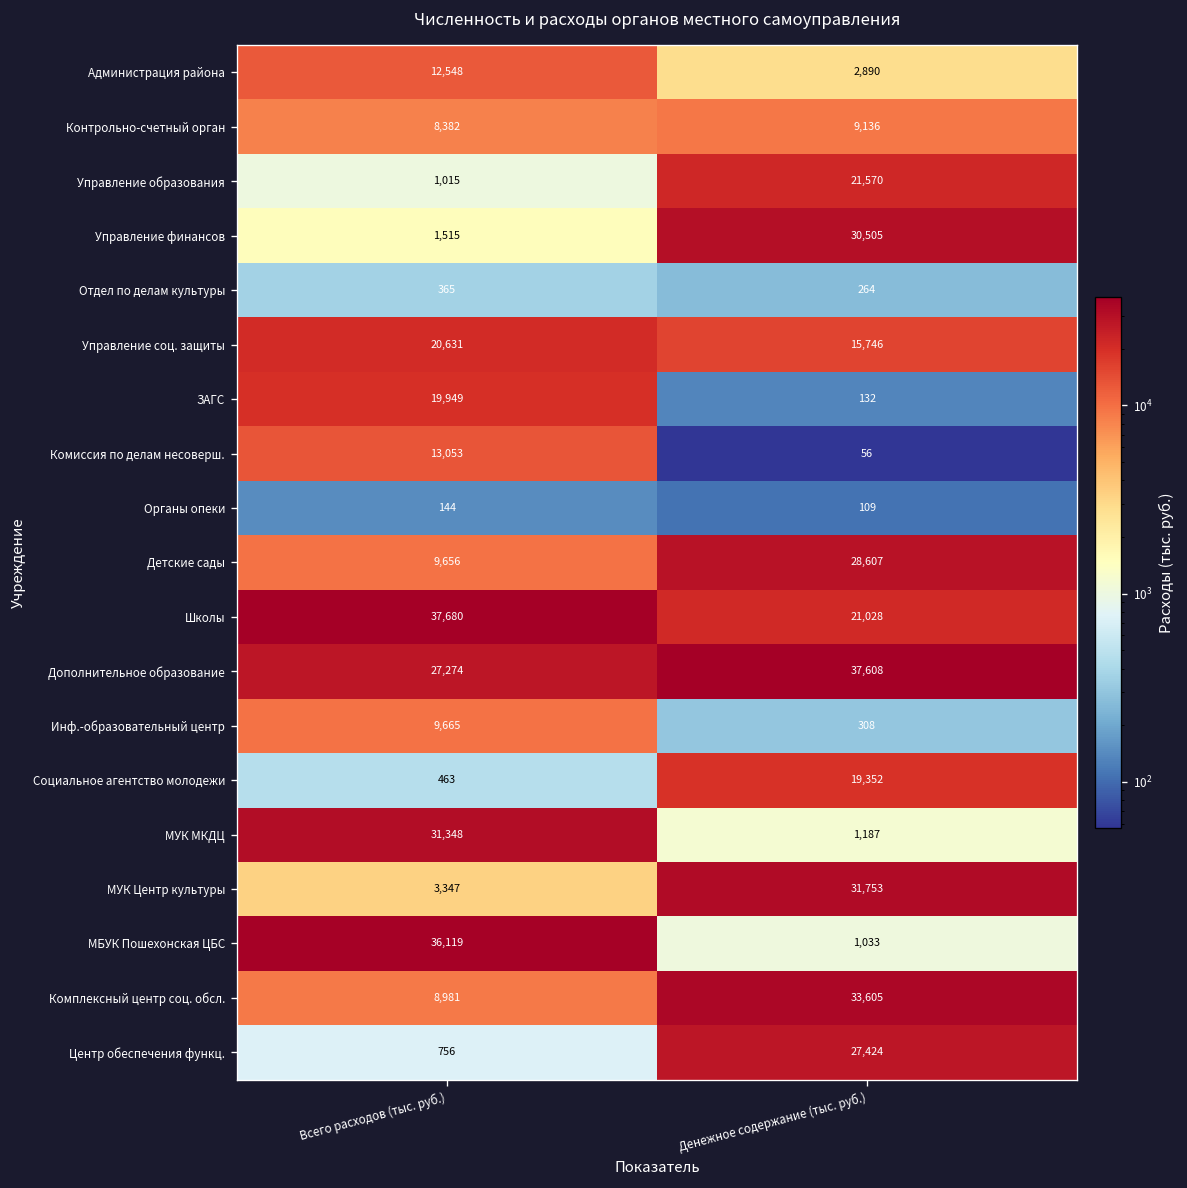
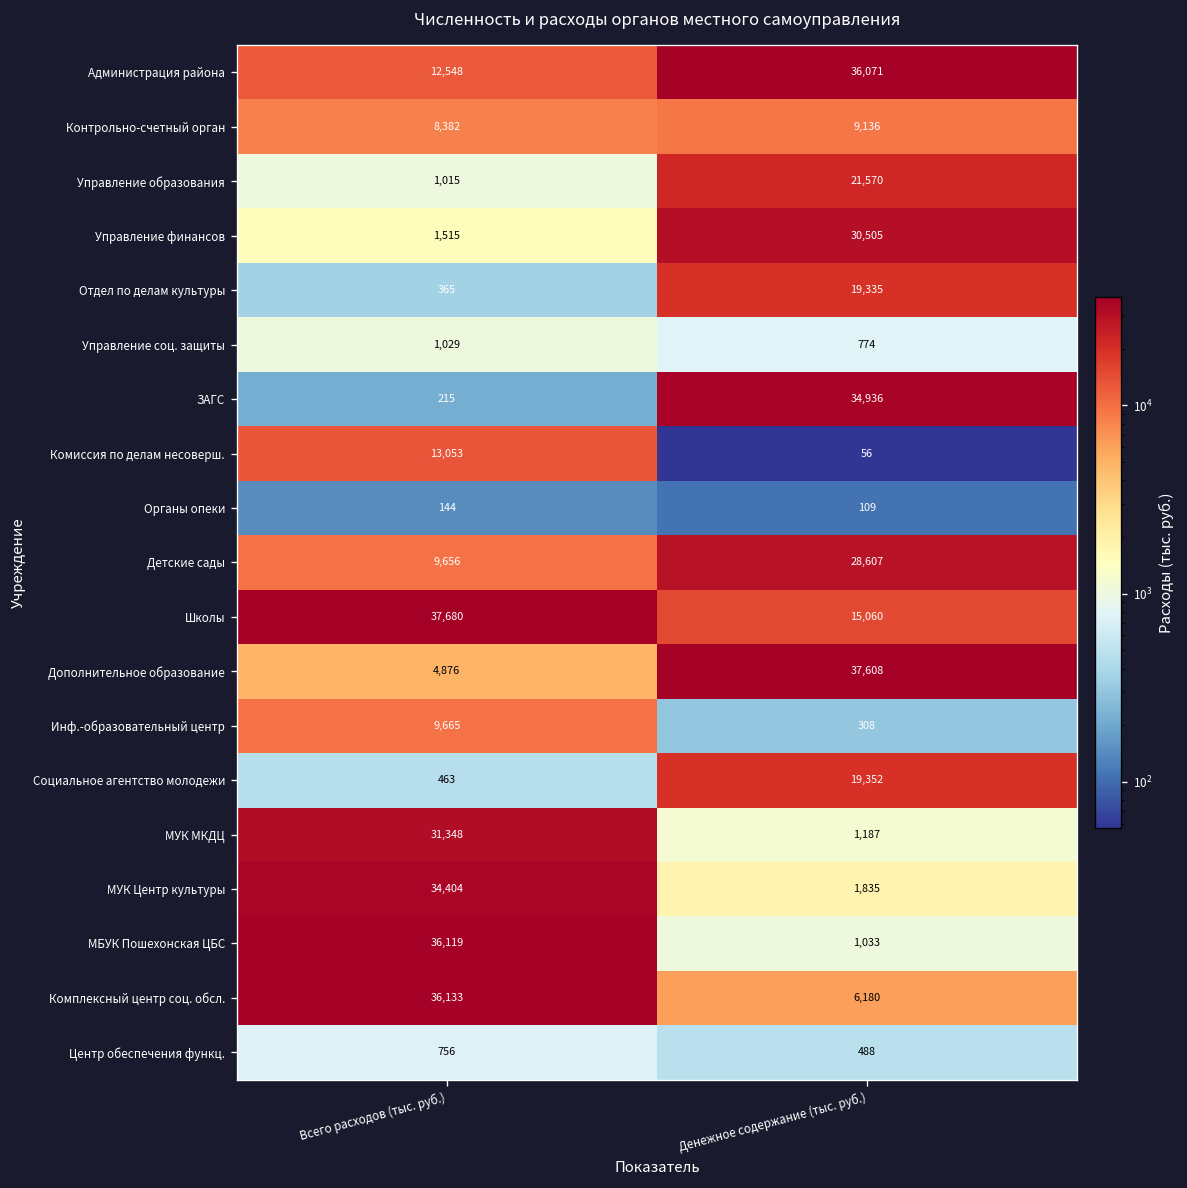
  {
    "Администрация района": {
      "Всего расходов (тыс. руб.)": "12,548",
-     "Денежное содержание (тыс. руб.)": "2,890"
+     "Денежное содержание (тыс. руб.)": "36,071"
    },
    "Контрольно-счетный орган": {
      "Всего расходов (тыс. руб.)": "8,382",
      "Денежное содержание (тыс. руб.)": "9,136"
    },
    "Управление образования": {
      "Всего расходов (тыс. руб.)": "1,015",
      "Денежное содержание (тыс. руб.)": "21,570"
    },
    "Управление финансов": {
      "Всего расходов (тыс. руб.)": "1,515",
      "Денежное содержание (тыс. руб.)": "30,505"
    },
    "Отдел по делам культуры": {
      "Всего расходов (тыс. руб.)": "365",
-     "Денежное содержание (тыс. руб.)": "264"
+     "Денежное содержание (тыс. руб.)": "19,335"
    },
    "Управление соц. защиты": {
-     "Всего расходов (тыс. руб.)": "20,631",
-     "Денежное содержание (тыс. руб.)": "15,746"
+     "Всего расходов (тыс. руб.)": "1,029",
+     "Денежное содержание (тыс. руб.)": "774"
    },
    "ЗАГС": {
-     "Всего расходов (тыс. руб.)": "19,949",
-     "Денежное содержание (тыс. руб.)": "132"
+     "Всего расходов (тыс. руб.)": "215",
+     "Денежное содержание (тыс. руб.)": "34,936"
    },
    "Комиссия по делам несоверш.": {
      "Всего расходов (тыс. руб.)": "13,053",
      "Денежное содержание (тыс. руб.)": "56"
    },
    "Органы опеки": {
      "Всего расходов (тыс. руб.)": "144",
      "Денежное содержание (тыс. руб.)": "109"
    },
    "Детские сады": {
      "Всего расходов (тыс. руб.)": "9,656",
      "Денежное содержание (тыс. руб.)": "28,607"
    },
    "Школы": {
      "Всего расходов (тыс. руб.)": "37,680",
-     "Денежное содержание (тыс. руб.)": "21,028"
+     "Денежное содержание (тыс. руб.)": "15,060"
    },
    "Дополнительное образование": {
-     "Всего расходов (тыс. руб.)": "27,274",
+     "Всего расходов (тыс. руб.)": "4,876",
      "Денежное содержание (тыс. руб.)": "37,608"
    },
    "Инф.-образовательный центр": {
      "Всего расходов (тыс. руб.)": "9,665",
      "Денежное содержание (тыс. руб.)": "308"
    },
    "Социальное агентство молодежи": {
      "Всего расходов (тыс. руб.)": "463",
      "Денежное содержание (тыс. руб.)": "19,352"
    },
    "МУК МКДЦ": {
      "Всего расходов (тыс. руб.)": "31,348",
      "Денежное содержание (тыс. руб.)": "1,187"
    },
    "МУК Центр культуры": {
-     "Всего расходов (тыс. руб.)": "3,347",
-     "Денежное содержание (тыс. руб.)": "31,753"
+     "Всего расходов (тыс. руб.)": "34,404",
+     "Денежное содержание (тыс. руб.)": "1,835"
    },
    "МБУК Пошехонская ЦБС": {
      "Всего расходов (тыс. руб.)": "36,119",
      "Денежное содержание (тыс. руб.)": "1,033"
    },
    "Комплексный центр соц. обсл.": {
-     "Всего расходов (тыс. руб.)": "8,981",
-     "Денежное содержание (тыс. руб.)": "33,605"
+     "Всего расходов (тыс. руб.)": "36,133",
+     "Денежное содержание (тыс. руб.)": "6,180"
    },
    "Центр обеспечения функц.": {
      "Всего расходов (тыс. руб.)": "756",
-     "Денежное содержание (тыс. руб.)": "27,424"
+     "Денежное содержание (тыс. руб.)": "488"
    }
  }
